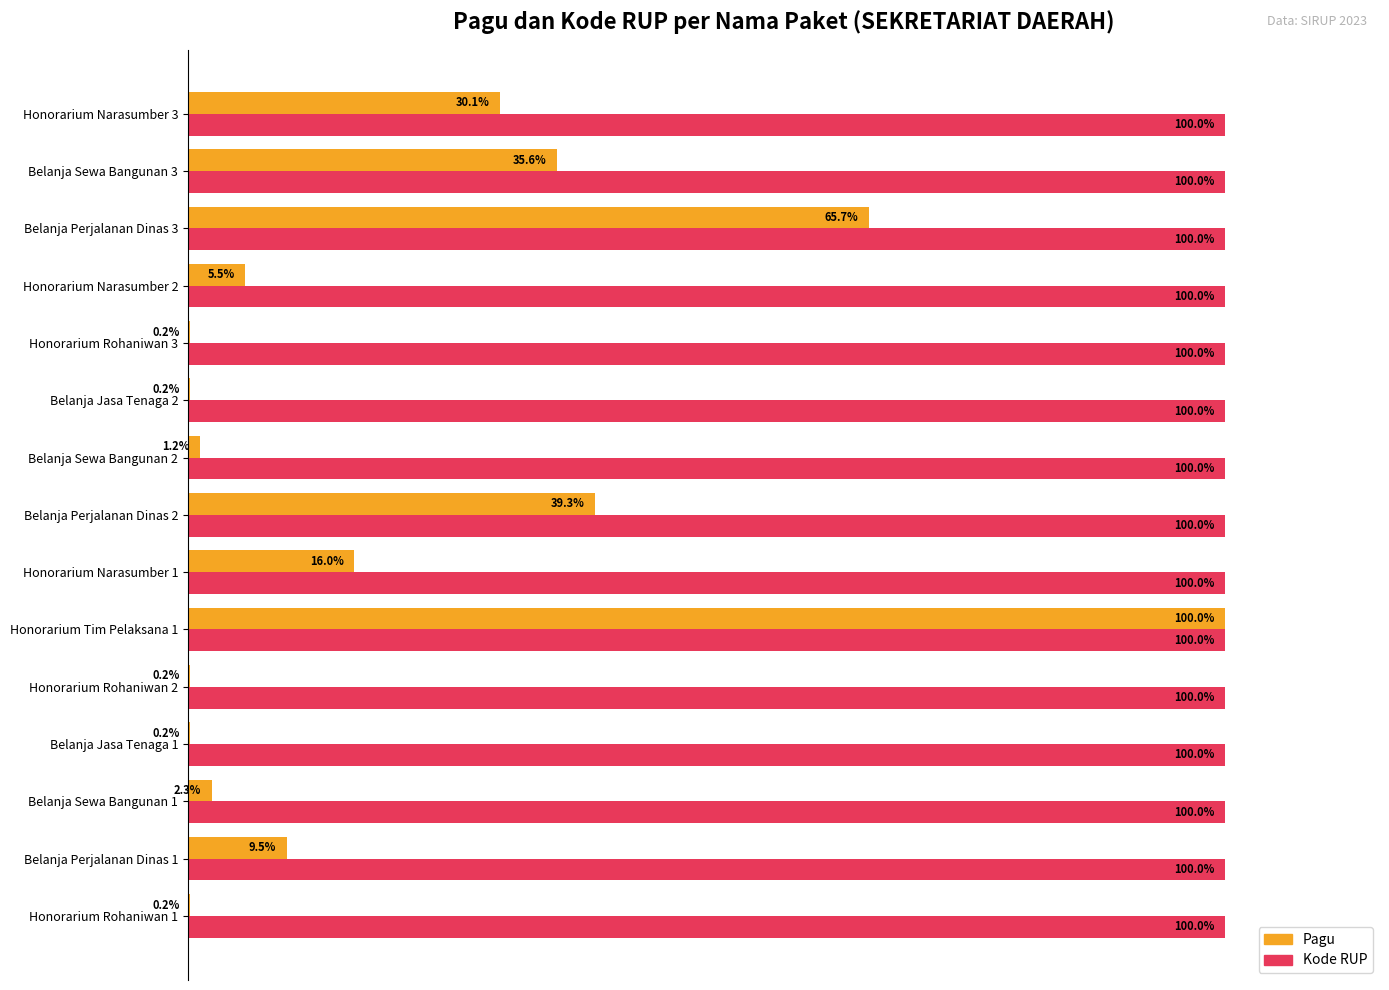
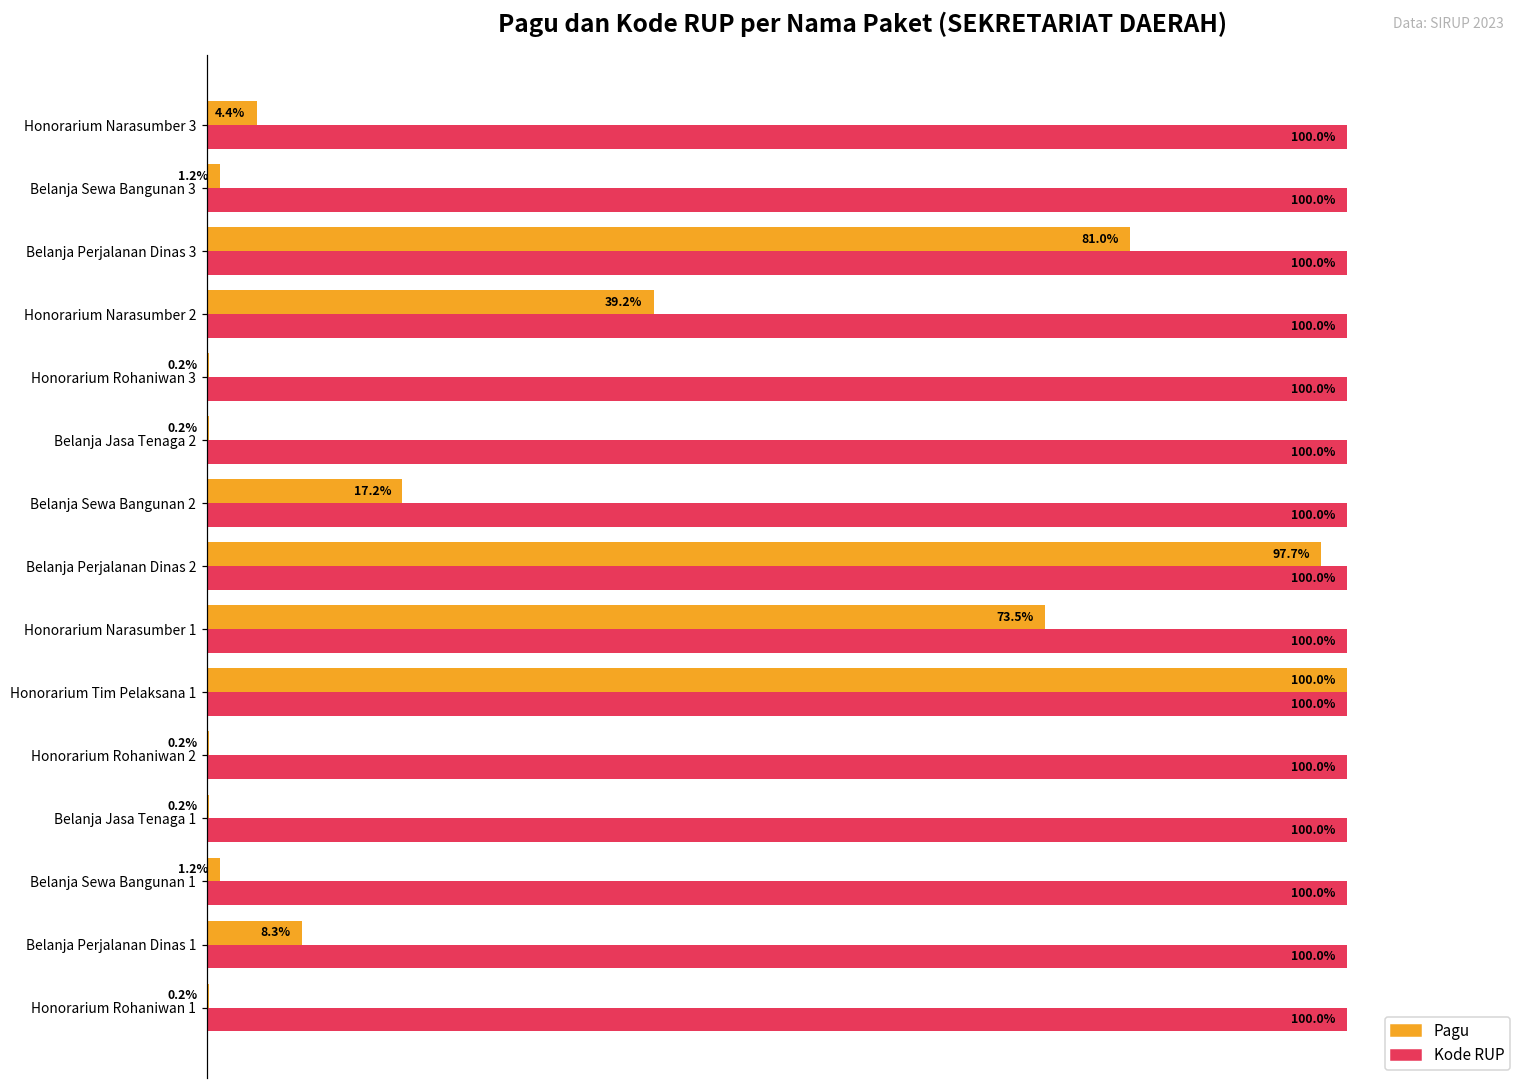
  {
    "Pagu": {
-     "Honorarium Narasumber 3": "30.1%",
-     "Belanja Sewa Bangunan 3": "35.6%",
-     "Belanja Perjalanan Dinas 3": "65.7%",
-     "Honorarium Narasumber 2": "5.5%",
+     "Honorarium Narasumber 3": "4.4%",
+     "Belanja Sewa Bangunan 3": "1.2%",
+     "Belanja Perjalanan Dinas 3": "81.0%",
+     "Honorarium Narasumber 2": "39.2%",
      "Honorarium Rohaniwan 3": "0.2%",
      "Belanja Jasa Tenaga 2": "0.2%",
-     "Belanja Sewa Bangunan 2": "1.2%",
-     "Belanja Perjalanan Dinas 2": "39.3%",
-     "Honorarium Narasumber 1": "16.0%",
+     "Belanja Sewa Bangunan 2": "17.2%",
+     "Belanja Perjalanan Dinas 2": "97.7%",
+     "Honorarium Narasumber 1": "73.5%",
      "Honorarium Tim Pelaksana 1": "100.0%",
      "Honorarium Rohaniwan 2": "0.2%",
      "Belanja Jasa Tenaga 1": "0.2%",
-     "Belanja Sewa Bangunan 1": "2.3%",
-     "Belanja Perjalanan Dinas 1": "9.5%",
+     "Belanja Sewa Bangunan 1": "1.2%",
+     "Belanja Perjalanan Dinas 1": "8.3%",
      "Honorarium Rohaniwan 1": "0.2%"
    },
    "Kode RUP": {
      "Honorarium Narasumber 3": "100.0%",
      "Belanja Sewa Bangunan 3": "100.0%",
      "Belanja Perjalanan Dinas 3": "100.0%",
      "Honorarium Narasumber 2": "100.0%",
      "Honorarium Rohaniwan 3": "100.0%",
      "Belanja Jasa Tenaga 2": "100.0%",
      "Belanja Sewa Bangunan 2": "100.0%",
      "Belanja Perjalanan Dinas 2": "100.0%",
      "Honorarium Narasumber 1": "100.0%",
      "Honorarium Tim Pelaksana 1": "100.0%",
      "Honorarium Rohaniwan 2": "100.0%",
      "Belanja Jasa Tenaga 1": "100.0%",
      "Belanja Sewa Bangunan 1": "100.0%",
      "Belanja Perjalanan Dinas 1": "100.0%",
      "Honorarium Rohaniwan 1": "100.0%"
    }
  }
